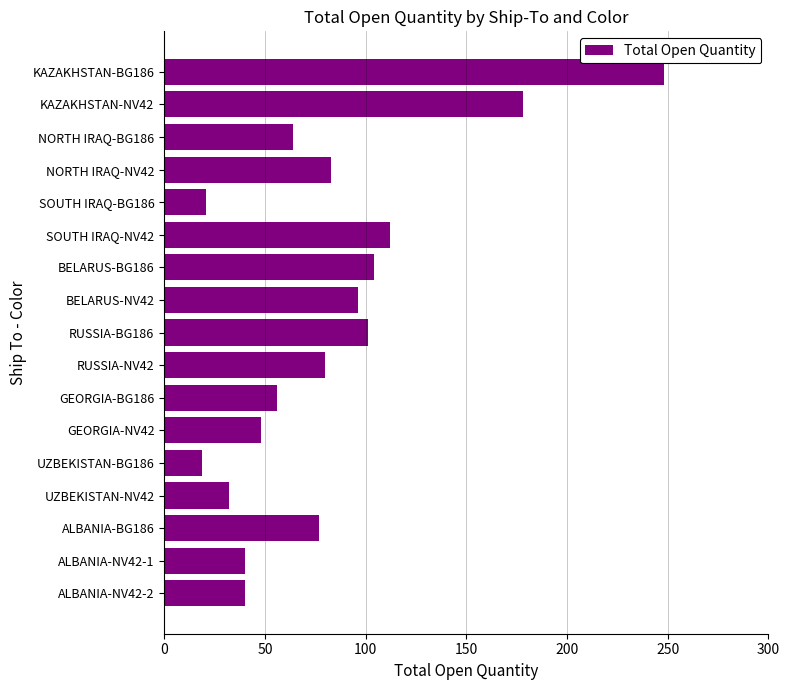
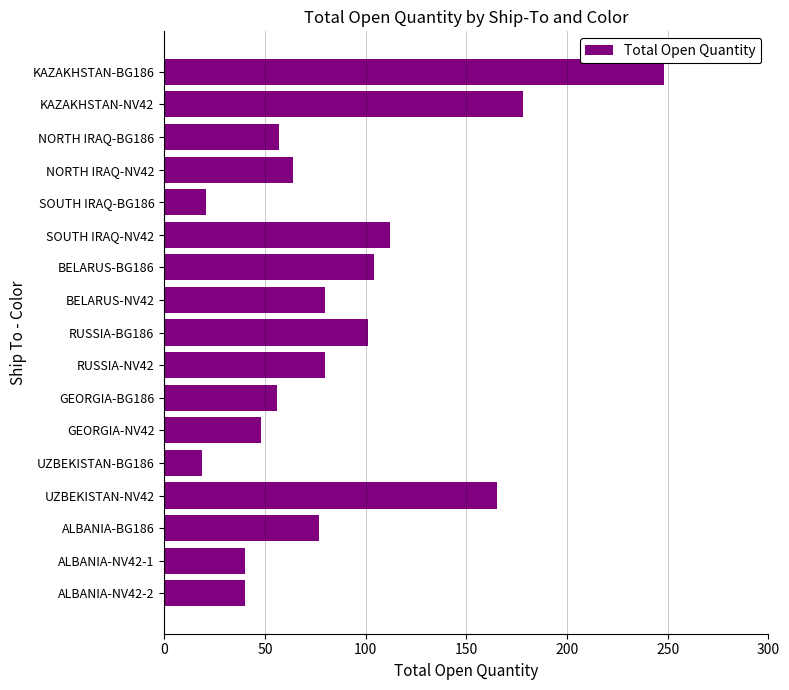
  {
    "KAZAKHSTAN-BG186": 248,
    "KAZAKHSTAN-NV42": 178,
-   "NORTH IRAQ-BG186": 64,
-   "NORTH IRAQ-NV42": 83,
+   "NORTH IRAQ-BG186": 57,
+   "NORTH IRAQ-NV42": 64,
    "SOUTH IRAQ-BG186": 21,
    "SOUTH IRAQ-NV42": 112,
    "BELARUS-BG186": 104,
-   "BELARUS-NV42": 96,
+   "BELARUS-NV42": 80,
    "RUSSIA-BG186": 101,
    "RUSSIA-NV42": 80,
    "GEORGIA-BG186": 56,
    "GEORGIA-NV42": 48,
    "UZBEKISTAN-BG186": 19,
-   "UZBEKISTAN-NV42": 32,
+   "UZBEKISTAN-NV42": 165,
    "ALBANIA-BG186": 77,
    "ALBANIA-NV42-1": 40,
    "ALBANIA-NV42-2": 40
  }
